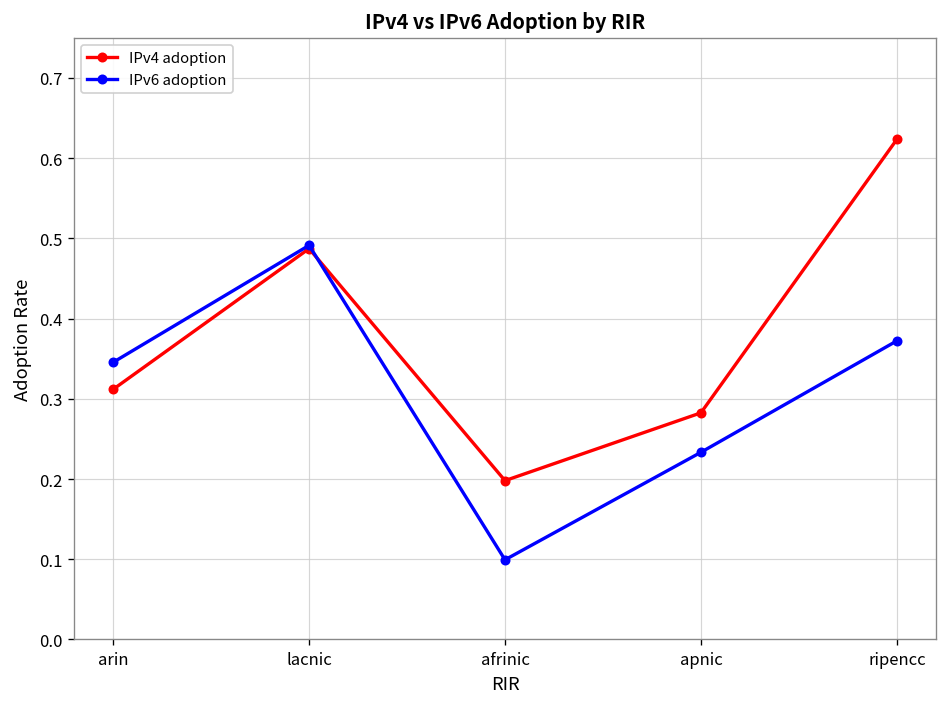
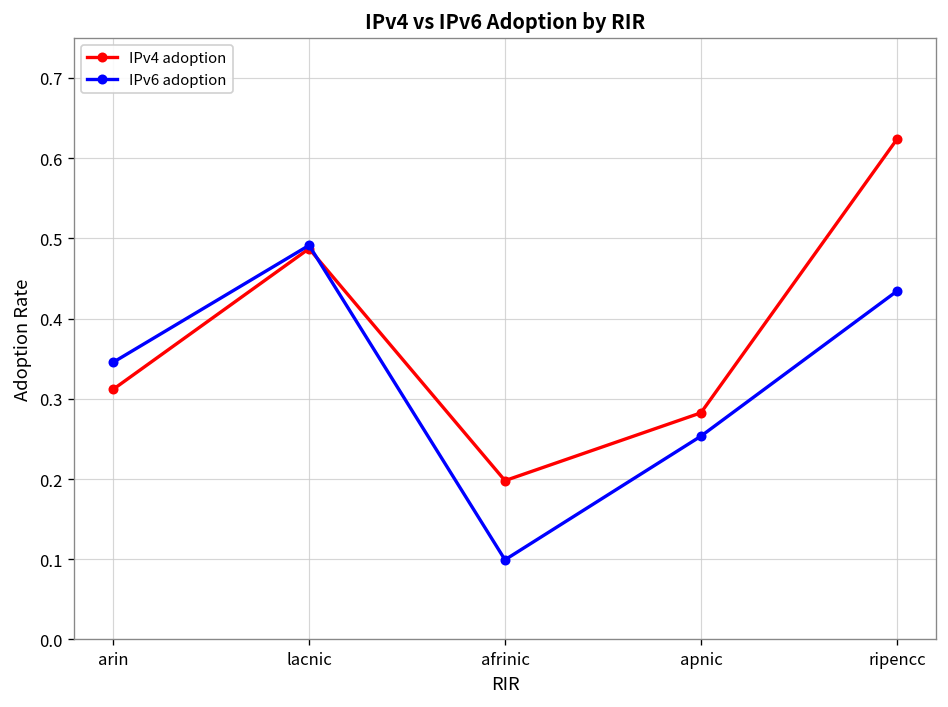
  {
    "IPv4 adoption": {
      "arin": 0.31,
      "lacnic": 0.49,
      "afrinic": 0.20,
      "apnic": 0.28,
      "ripencc": 0.62
    },
    "IPv6 adoption": {
      "arin": 0.35,
      "lacnic": 0.49,
      "afrinic": 0.10,
-     "apnic": 0.23,
-     "ripencc": 0.37
+     "apnic": 0.25,
+     "ripencc": 0.43
    }
  }
